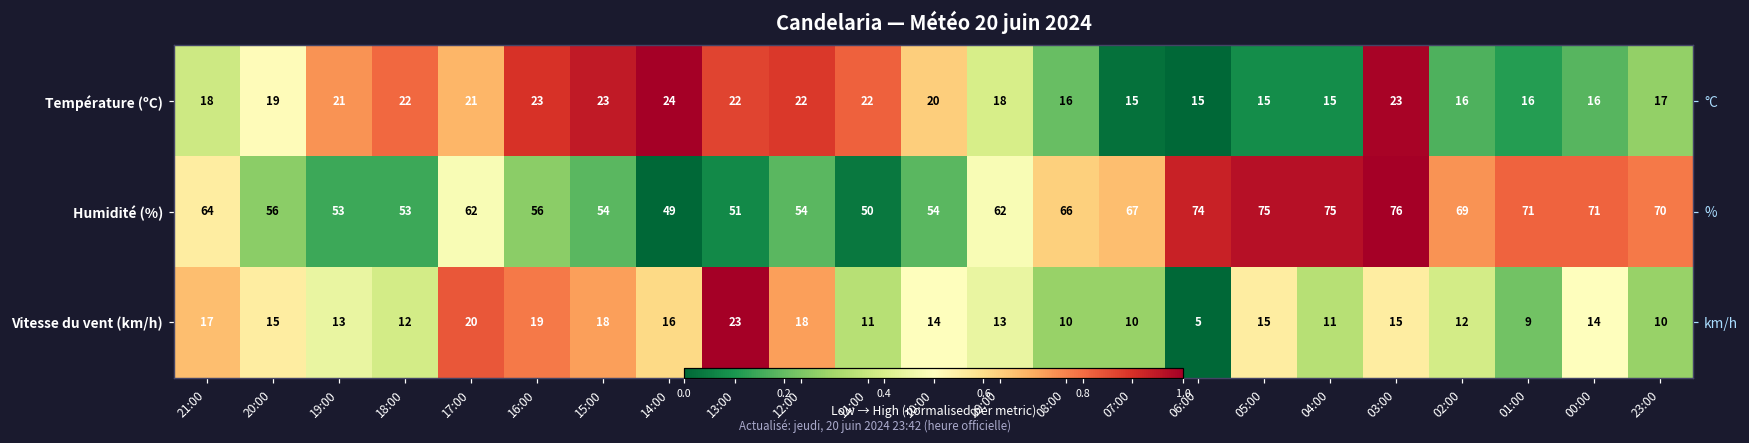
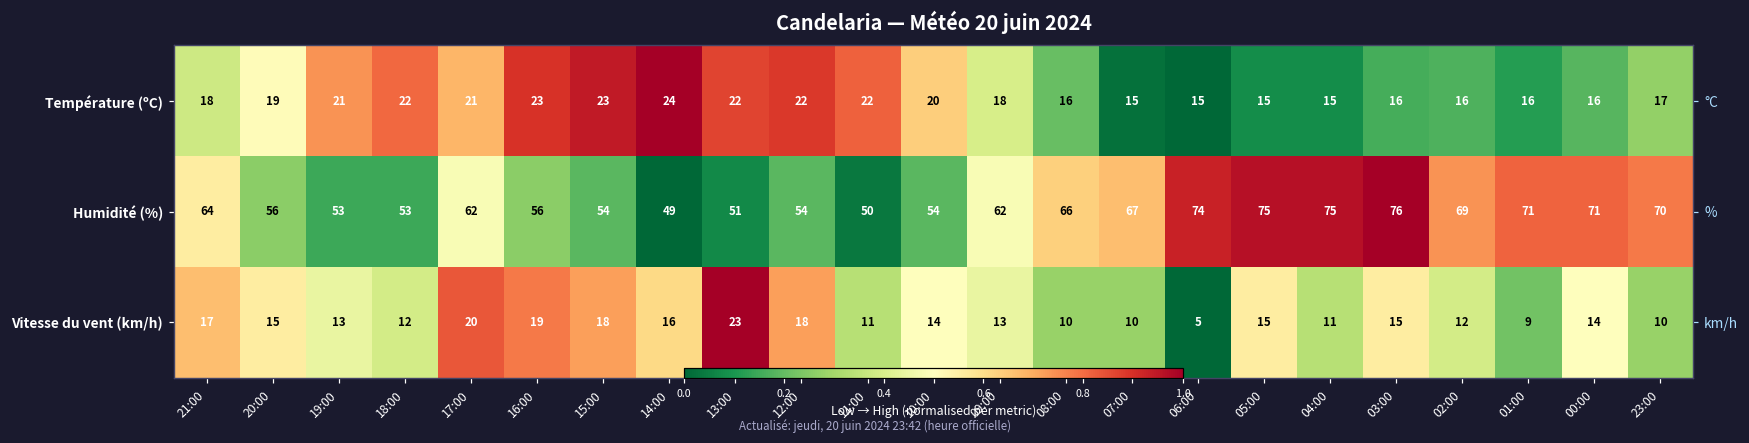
  {
    "Température (ºC)": {
      "21:00": 18,
      "20:00": 19,
      "19:00": 21,
      "18:00": 22,
      "17:00": 21,
      "16:00": 23,
      "15:00": 23,
      "14:00": 24,
      "13:00": 22,
      "12:00": 22,
      "11:00": 22,
      "10:00": 20,
      "09:00": 18,
      "08:00": 16,
      "07:00": 15,
      "06:00": 15,
      "05:00": 15,
      "04:00": 15,
-     "03:00": 23,
+     "03:00": 16,
      "02:00": 16,
      "01:00": 16,
      "00:00": 16,
      "23:00": 17
    },
    "Humidité (%)": {
      "21:00": 64,
      "20:00": 56,
      "19:00": 53,
      "18:00": 53,
      "17:00": 62,
      "16:00": 56,
      "15:00": 54,
      "14:00": 49,
      "13:00": 51,
      "12:00": 54,
      "11:00": 50,
      "10:00": 54,
      "09:00": 62,
      "08:00": 66,
      "07:00": 67,
      "06:00": 74,
      "05:00": 75,
      "04:00": 75,
      "03:00": 76,
      "02:00": 69,
      "01:00": 71,
      "00:00": 71,
      "23:00": 70
    },
    "Vitesse du vent (km/h)": {
      "21:00": 17,
      "20:00": 15,
      "19:00": 13,
      "18:00": 12,
      "17:00": 20,
      "16:00": 19,
      "15:00": 18,
      "14:00": 16,
      "13:00": 23,
      "12:00": 18,
      "11:00": 11,
      "10:00": 14,
      "09:00": 13,
      "08:00": 10,
      "07:00": 10,
      "06:00": 5,
      "05:00": 15,
      "04:00": 11,
      "03:00": 15,
      "02:00": 12,
      "01:00": 9,
      "00:00": 14,
      "23:00": 10
    }
  }
